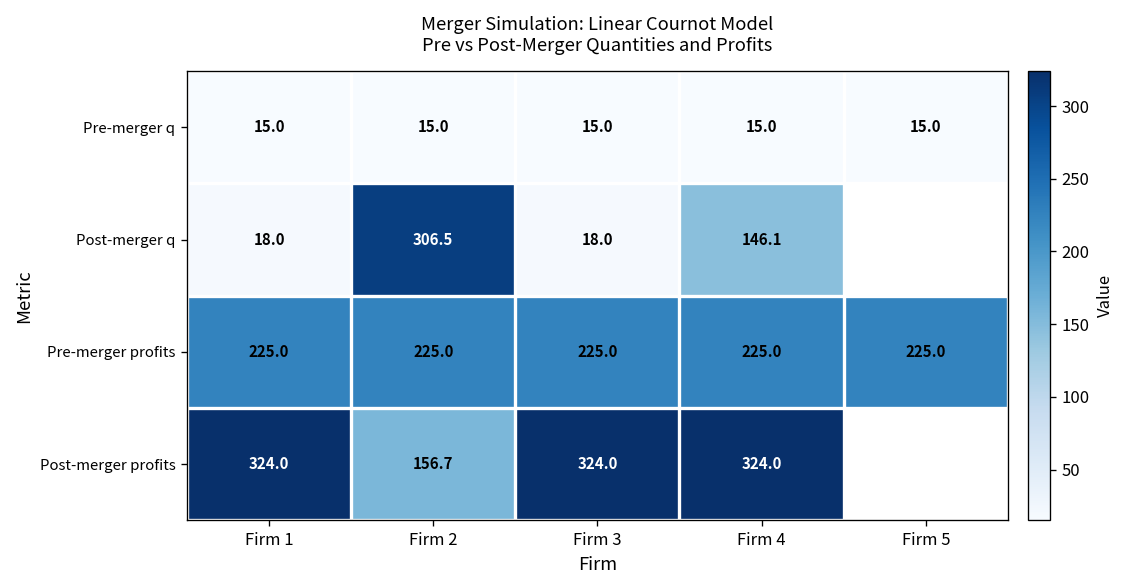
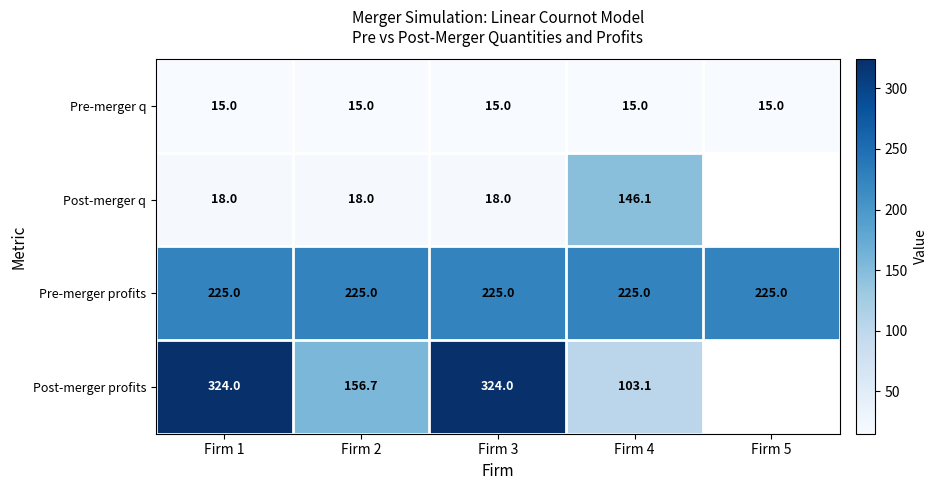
  {
    "Pre-merger q": {
      "Firm 1": 15.0,
      "Firm 2": 15.0,
      "Firm 3": 15.0,
      "Firm 4": 15.0,
      "Firm 5": 15.0
    },
    "Post-merger q": {
      "Firm 1": 18.0,
-     "Firm 2": 306.5,
+     "Firm 2": 18.0,
      "Firm 3": 18.0,
      "Firm 4": 146.1
    },
    "Pre-merger profits": {
      "Firm 1": 225.0,
      "Firm 2": 225.0,
      "Firm 3": 225.0,
      "Firm 4": 225.0,
      "Firm 5": 225.0
    },
    "Post-merger profits": {
      "Firm 1": 324.0,
      "Firm 2": 156.7,
      "Firm 3": 324.0,
-     "Firm 4": 324.0
+     "Firm 4": 103.1
    }
  }
